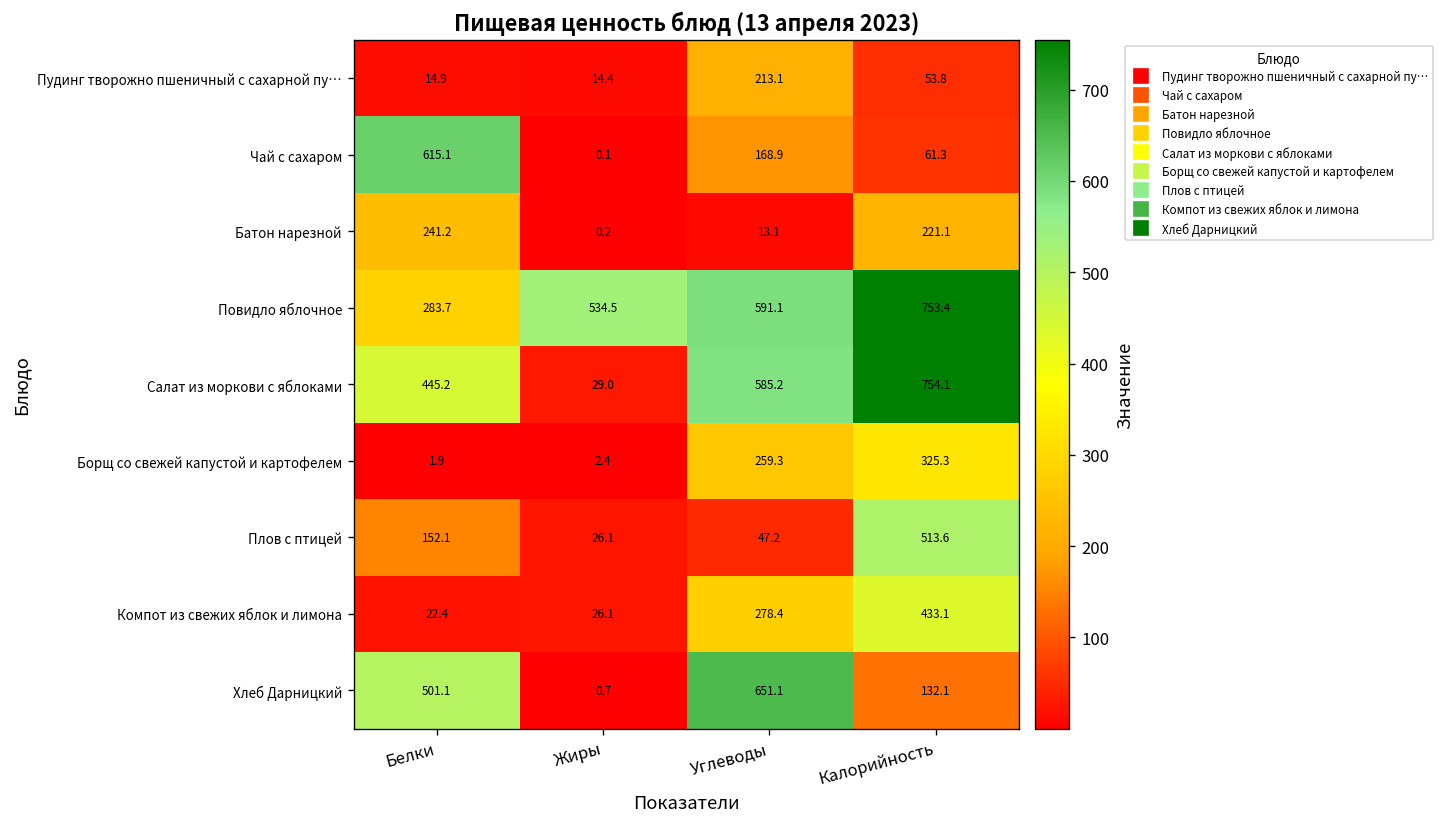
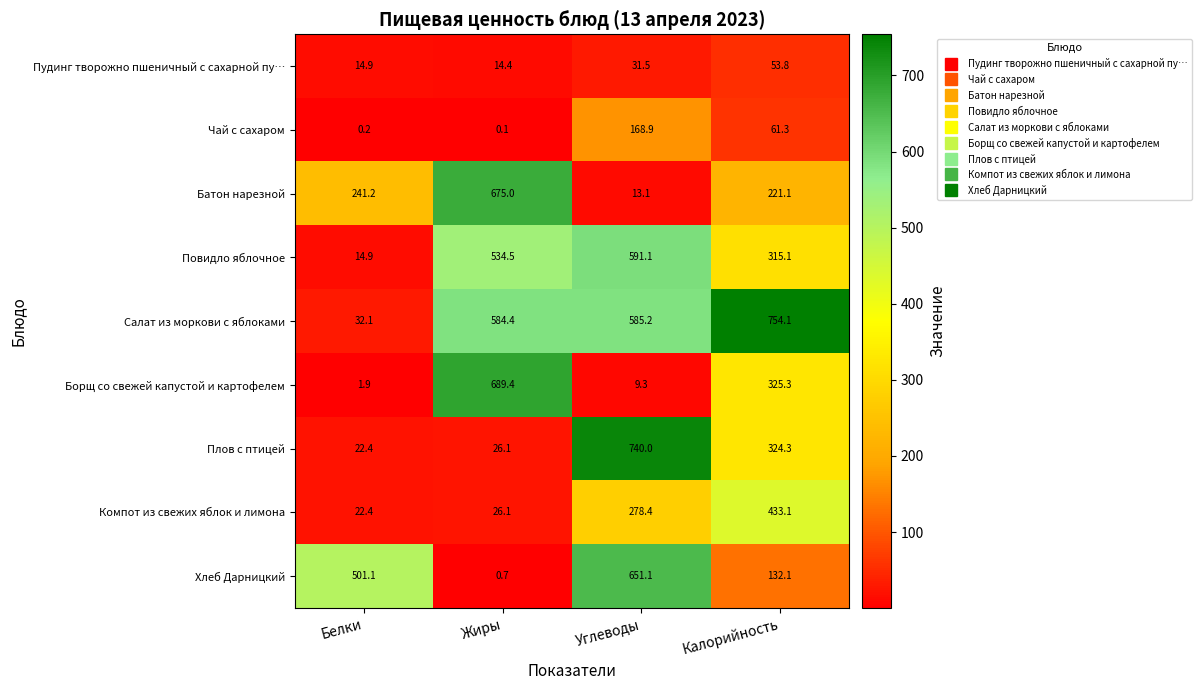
  {
    "Пудинг творожно пшеничный с сахарной пу…": {
      "Белки": 14.9,
      "Жиры": 14.4,
-     "Углеводы": 213.1,
+     "Углеводы": 31.5,
      "Калорийность": 53.8
    },
    "Чай с сахаром": {
-     "Белки": 615.1,
+     "Белки": 0.2,
      "Жиры": 0.1,
      "Углеводы": 168.9,
      "Калорийность": 61.3
    },
    "Батон нарезной": {
      "Белки": 241.2,
-     "Жиры": 0.2,
+     "Жиры": 675.0,
      "Углеводы": 13.1,
      "Калорийность": 221.1
    },
    "Повидло яблочное": {
-     "Белки": 283.7,
+     "Белки": 14.9,
      "Жиры": 534.5,
      "Углеводы": 591.1,
-     "Калорийность": 753.4
+     "Калорийность": 315.1
    },
    "Салат из моркови с яблоками": {
-     "Белки": 445.2,
-     "Жиры": 29.0,
+     "Белки": 32.1,
+     "Жиры": 584.4,
      "Углеводы": 585.2,
      "Калорийность": 754.1
    },
    "Борщ со свежей капустой и картофелем": {
      "Белки": 1.9,
-     "Жиры": 2.4,
-     "Углеводы": 259.3,
+     "Жиры": 689.4,
+     "Углеводы": 9.3,
      "Калорийность": 325.3
    },
    "Плов с птицей": {
-     "Белки": 152.1,
+     "Белки": 22.4,
      "Жиры": 26.1,
-     "Углеводы": 47.2,
-     "Калорийность": 513.6
+     "Углеводы": 740.0,
+     "Калорийность": 324.3
    },
    "Компот из свежих яблок и лимона": {
      "Белки": 22.4,
      "Жиры": 26.1,
      "Углеводы": 278.4,
      "Калорийность": 433.1
    },
    "Хлеб Дарницкий": {
      "Белки": 501.1,
      "Жиры": 0.7,
      "Углеводы": 651.1,
      "Калорийность": 132.1
    }
  }
